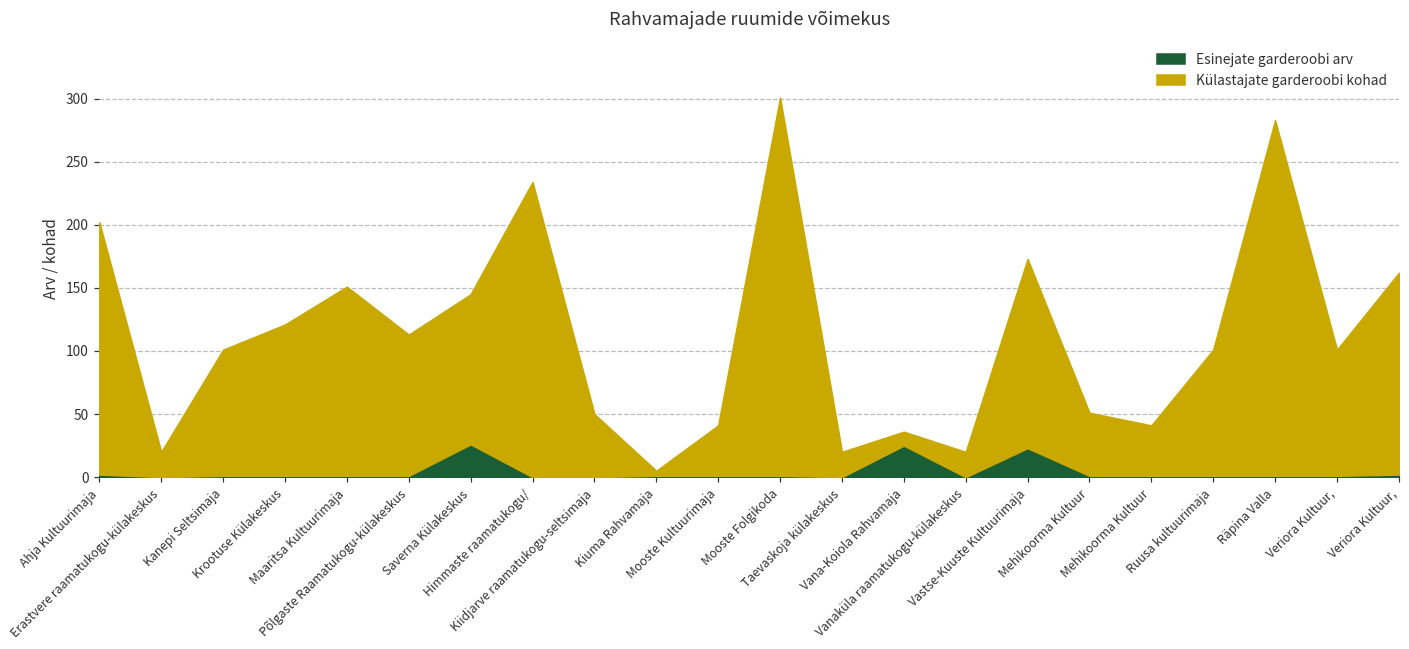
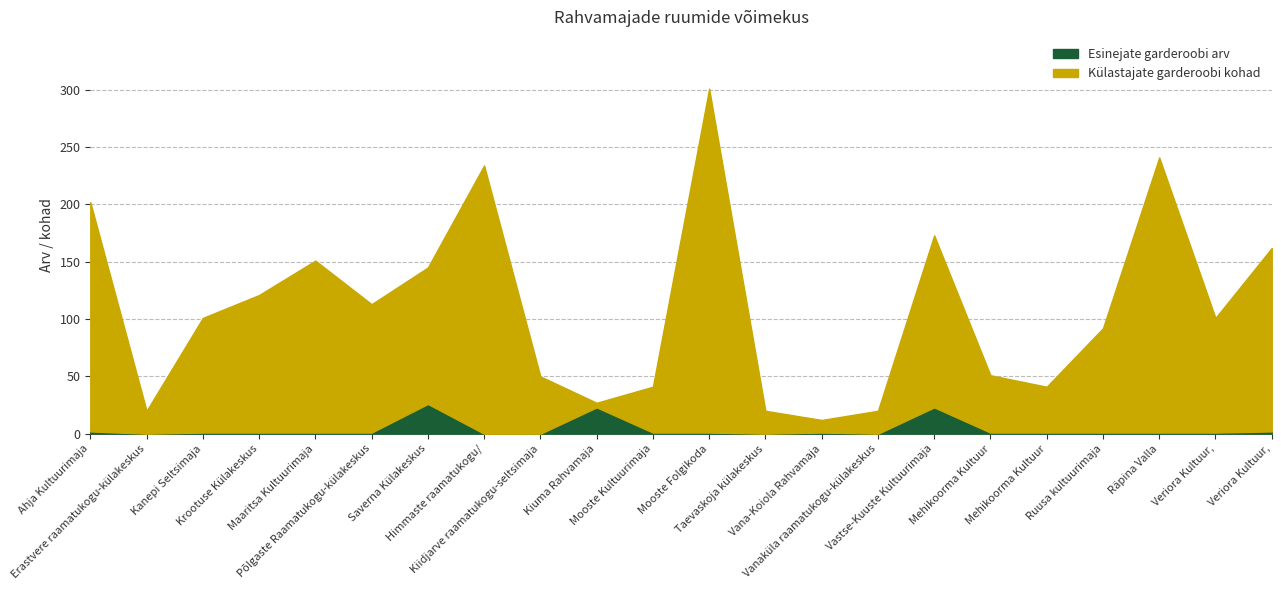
  {
    "Esinejate garderoobi arv": {
-     "Kiuma Rahvamaja": 1,
-     "Vana-Koiola Rahvamaja": 25
+     "Kiuma Rahvamaja": 23,
+     "Vana-Koiola Rahvamaja": 1
    },
    "Külastajate garderoobi kohad": {
      "Ahja Kultuurimaja": 200,
      "Erastvere raamatukogu-külakeskus": 20,
      "Kanepi Seltsimaja": 100,
      "Krootuse Külakeskus": 120,
      "Maaritsa Kultuurimaja": 150,
      "Põlgaste Raamatukogu-külakeskus": 112,
      "Saverna Külakeskus": 119,
      "Himmaste raamatukogu/": 234,
      "Kiidjarve raamatukogu-seltsimaja": 50,
      "Kiuma Rahvamaja": 4,
      "Mooste Kultuurimaja": 40,
      "Mooste Folgikoda": 300,
      "Taevaskoja külakeskus": 20,
      "Vana-Koiola Rahvamaja": 11,
      "Vanaküla raamatukogu-külakeskus": 20,
      "Vastse-Kuuste Kultuurimaja": 150,
-     "Ruusa kultuurimaja": 100,
-     "Räpina Valla": 282
+     "Ruusa kultuurimaja": 91,
+     "Räpina Valla": 240
    }
  }
